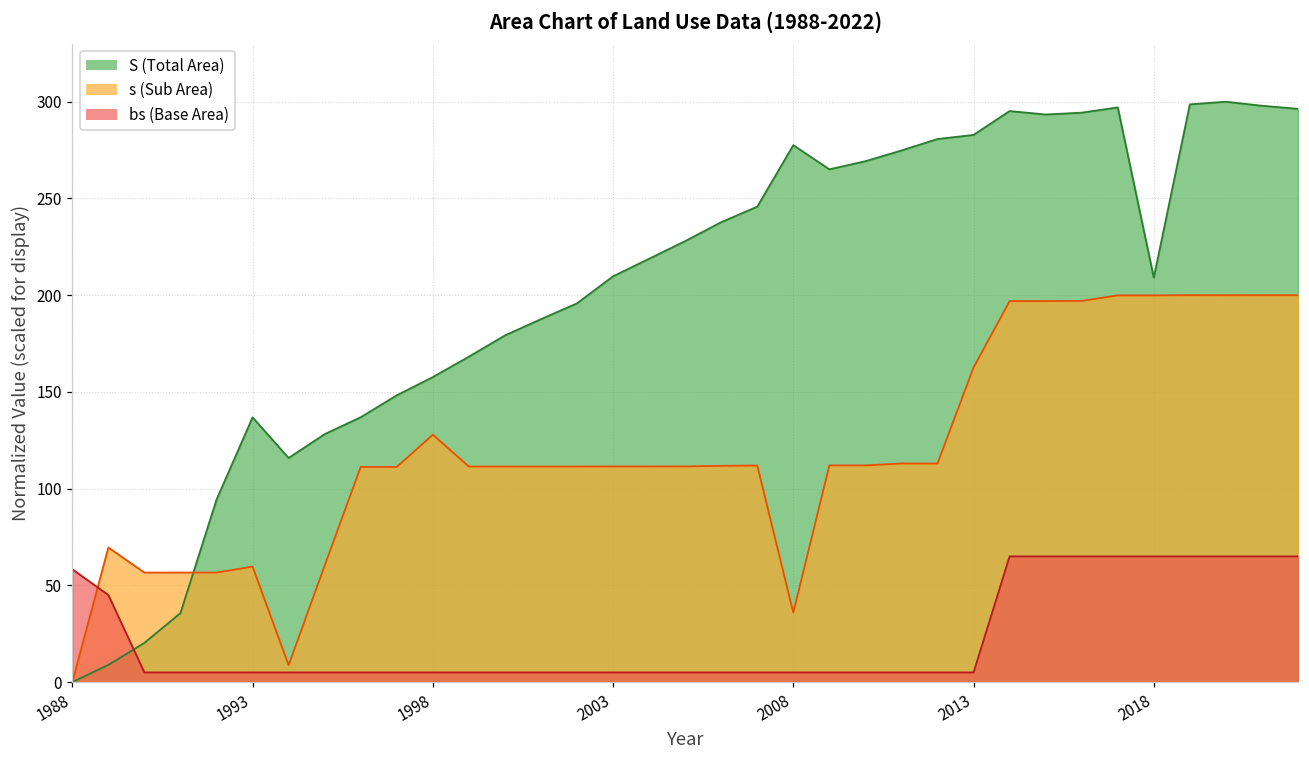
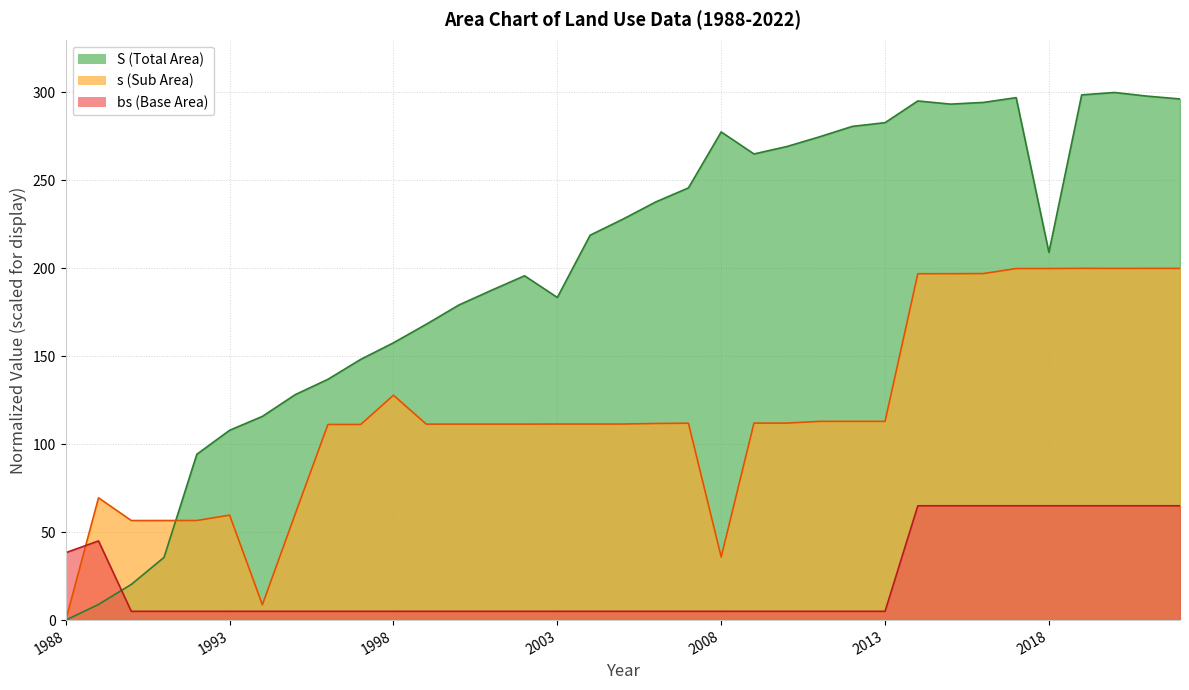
  {
    "S (Total Area)": {
-     "1993": 137,
+     "1993": 108,
      "1998": 158,
-     "2003": 210,
+     "2003": 183,
      "2008": 278,
      "2013": 283,
      "2018": 209
    },
    "s (Sub Area)": {
      "1993": 60,
      "1998": 128,
      "2003": 111,
      "2008": 36,
-     "2013": 163,
+     "2013": 113,
      "2018": 200
    },
    "bs (Base Area)": {
-     "1988": 58,
+     "1988": 38,
      "1993": 5,
      "1998": 5,
      "2003": 5,
      "2008": 5,
      "2013": 5,
      "2018": 65
    }
  }
